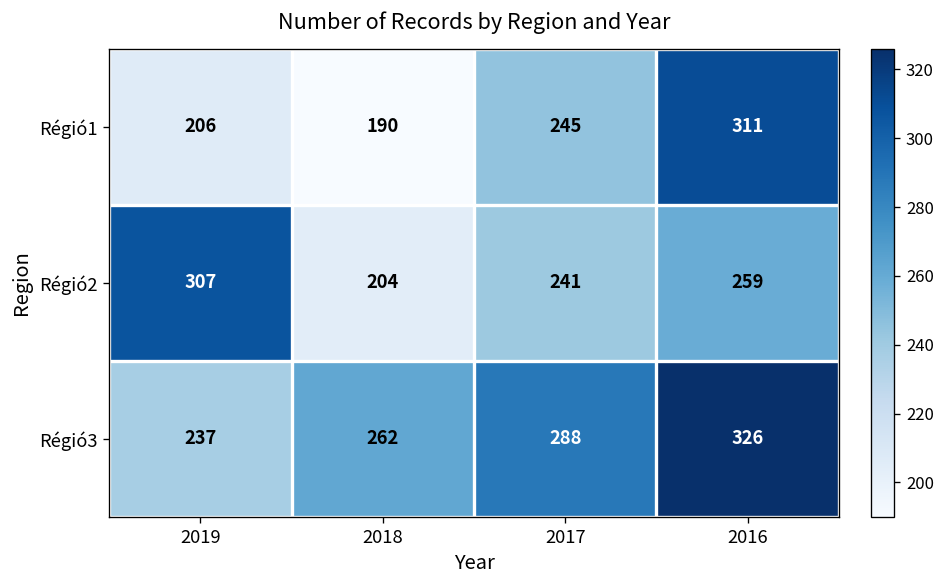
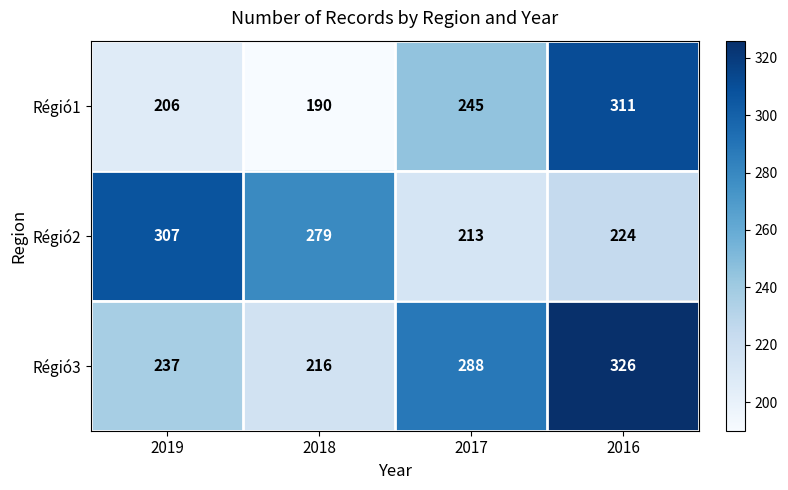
  {
    "Régió1": {
      "2019": 206,
      "2018": 190,
      "2017": 245,
      "2016": 311
    },
    "Régió2": {
      "2019": 307,
-     "2018": 204,
-     "2017": 241,
-     "2016": 259
+     "2018": 279,
+     "2017": 213,
+     "2016": 224
    },
    "Régió3": {
      "2019": 237,
-     "2018": 262,
+     "2018": 216,
      "2017": 288,
      "2016": 326
    }
  }
